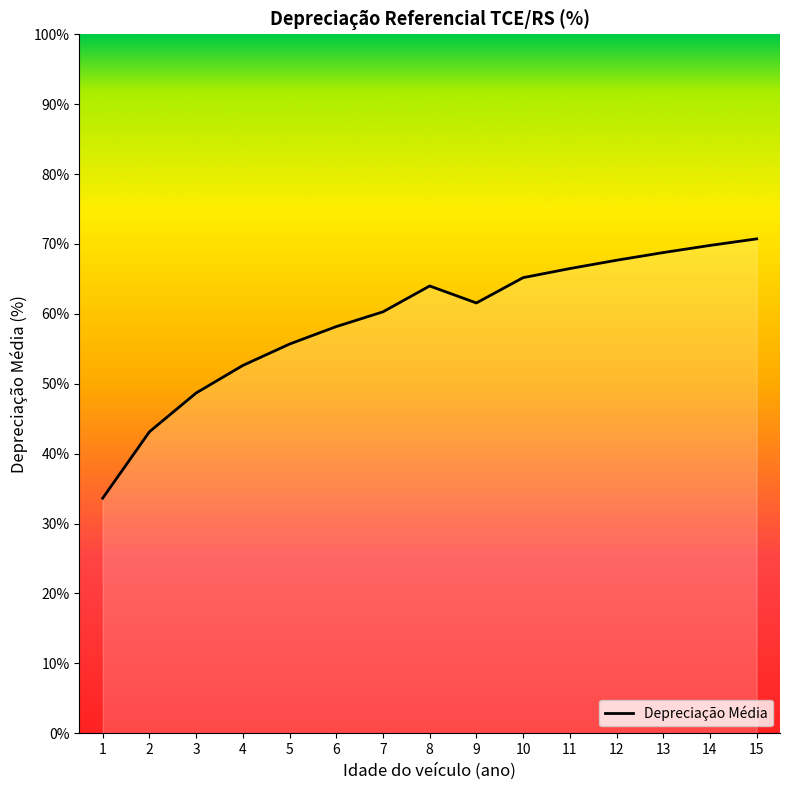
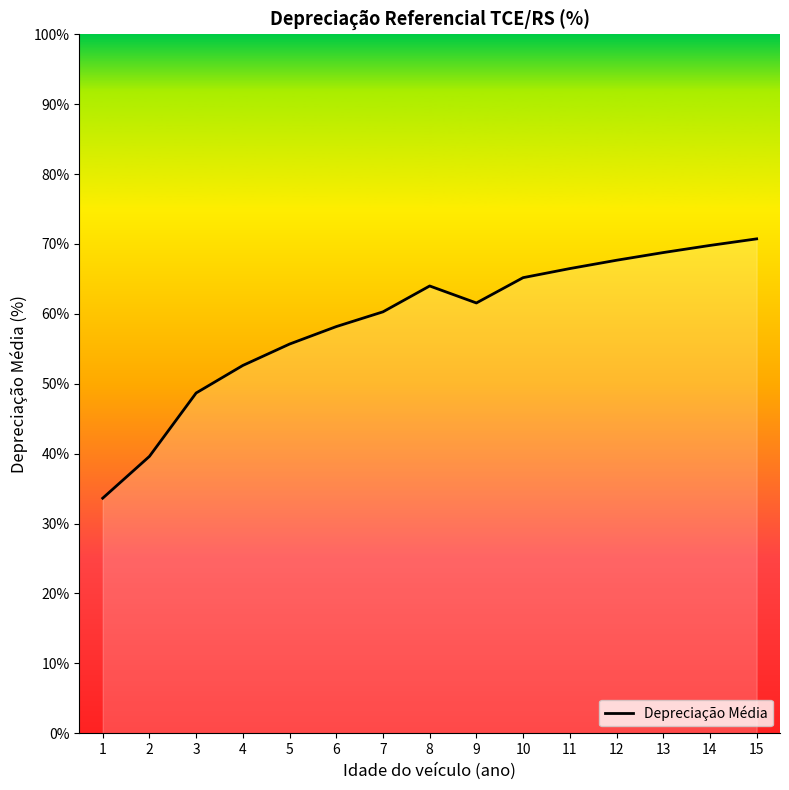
  {
    "1": "34%",
-   "2": "43%",
+   "2": "40%",
    "3": "49%",
    "4": "53%",
    "5": "56%",
    "6": "58%",
    "7": "60%",
    "8": "64%",
    "9": "62%",
    "10": "65%",
    "11": "66%",
    "12": "68%",
    "13": "69%",
    "14": "70%",
    "15": "71%"
  }
